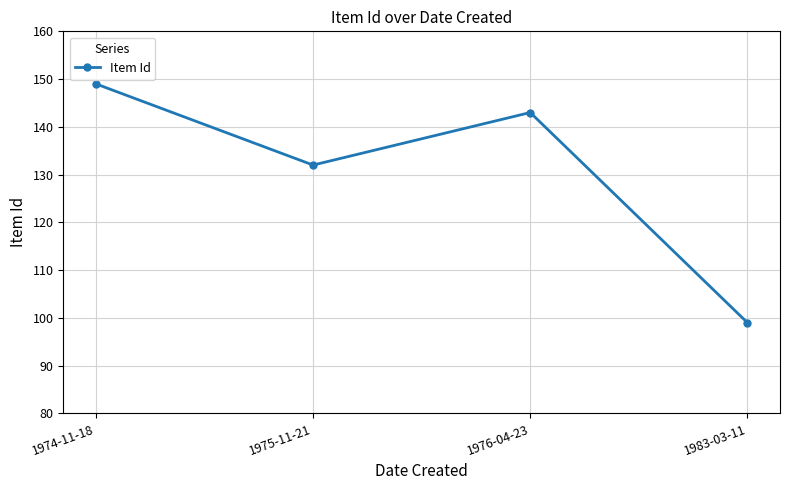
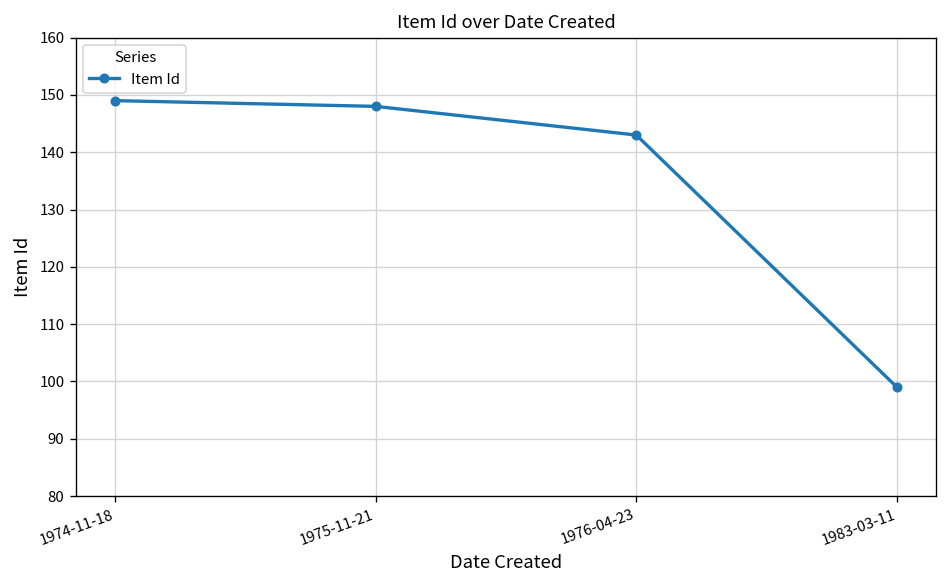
  {
    "1974-11-18": 149,
-   "1975-11-21": 132,
+   "1975-11-21": 148,
    "1976-04-23": 143,
    "1983-03-11": 99
  }
